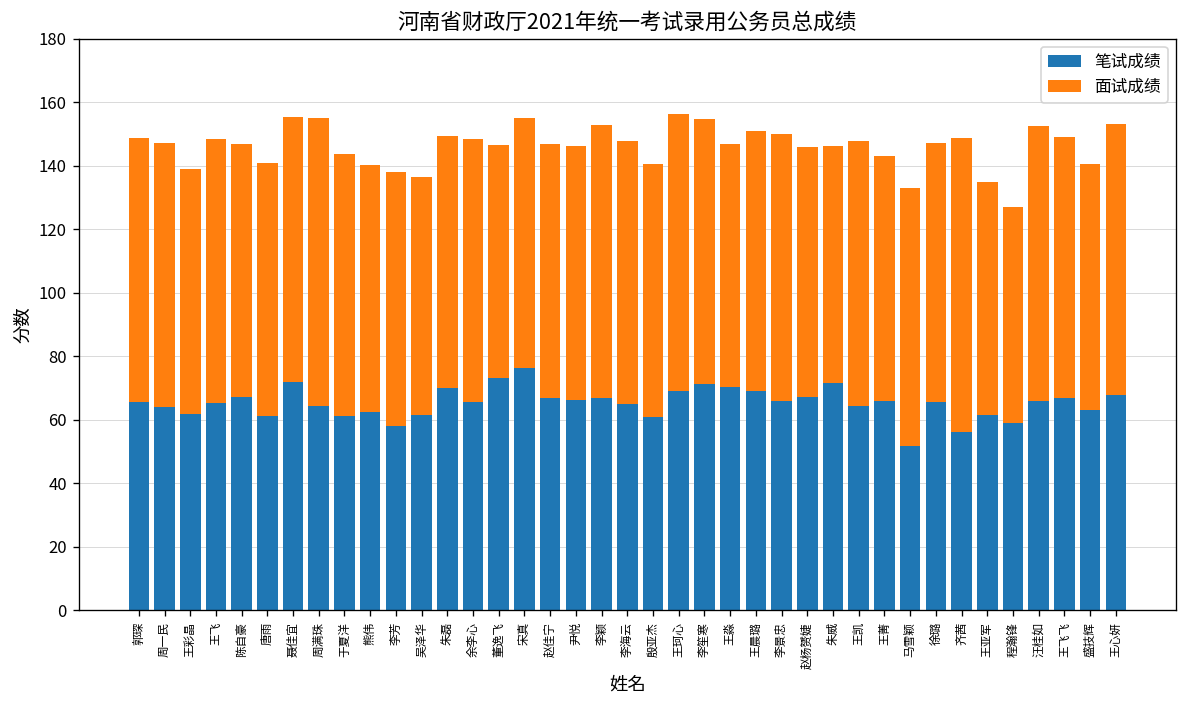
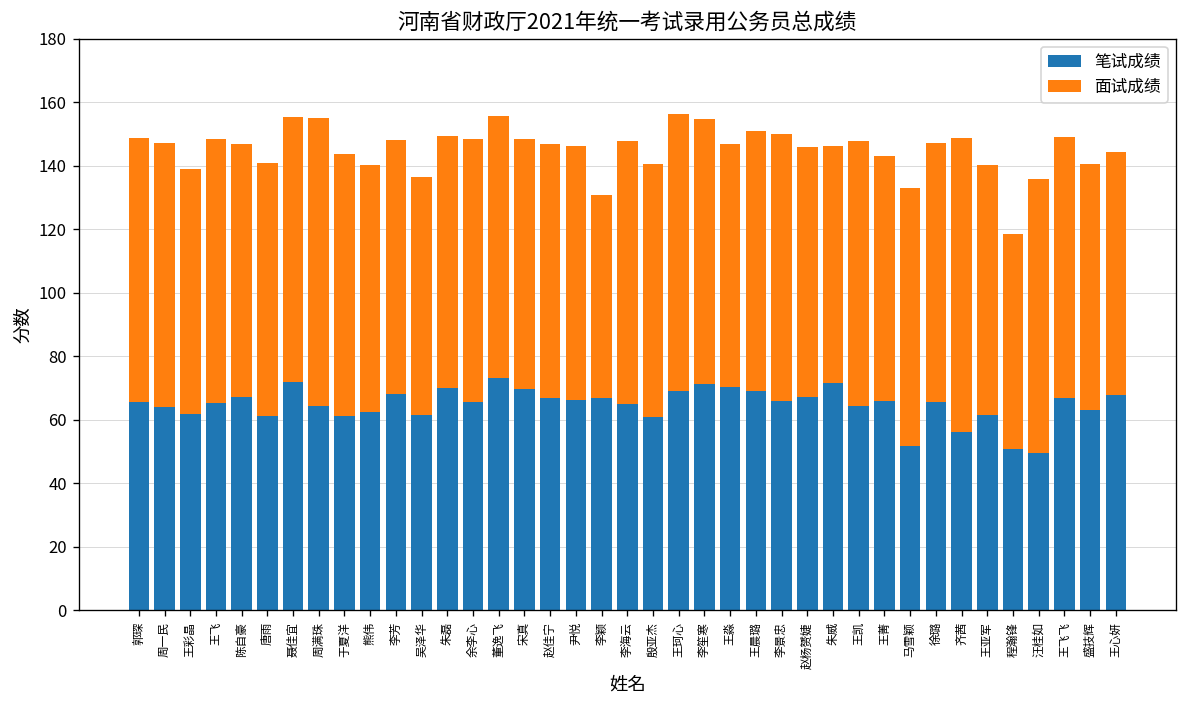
  {
    "笔试成绩": {
      "郭琛": 66,
      "周一民": 64,
      "王彩晶": 62,
      "王飞": 65,
      "陈自豪": 67,
      "唐雨": 61,
      "聂佳宜": 72,
      "周满珠": 65,
      "于夏洋": 61,
      "熊伟": 62,
-     "李芳": 58,
+     "李芳": 68,
      "吴泽华": 62,
      "朱磊": 70,
      "余李心": 66,
      "董逸飞": 73,
-     "宋真": 76,
+     "宋真": 70,
      "赵佳宁": 67,
      "尹悦": 66,
      "李颖": 67,
      "李海云": 65,
      "殷亚杰": 61,
      "王珂心": 69,
      "李笙寒": 71,
      "王淼": 70,
      "王晨璐": 69,
      "李景忠": 66,
      "赵杨赟婕": 67,
      "朱威": 72,
      "王凯": 65,
      "王菁": 66,
      "马雪颖": 52,
      "徐璐": 66,
      "齐茜": 56,
      "王亚军": 62,
-     "程瀚锋": 59,
-     "汪桂如": 66,
+     "程瀚锋": 51,
+     "汪桂如": 50,
      "王飞飞": 67,
      "盛技辉": 63,
      "王心妍": 68
    },
    "面试成绩": {
      "郭琛": 83,
      "周一民": 83,
      "王彩晶": 77,
      "王飞": 83,
      "陈自豪": 80,
      "唐雨": 80,
      "聂佳宜": 84,
      "周满珠": 91,
      "于夏洋": 82,
      "熊伟": 78,
      "李芳": 80,
      "吴泽华": 75,
      "朱磊": 79,
      "余李心": 83,
-     "董逸飞": 73,
+     "董逸飞": 82,
      "宋真": 79,
      "赵佳宁": 80,
      "尹悦": 80,
-     "李颖": 86,
+     "李颖": 64,
      "李海云": 83,
      "殷亚杰": 80,
      "王珂心": 87,
      "李笙寒": 83,
      "王淼": 77,
      "王晨璐": 82,
      "李景忠": 84,
      "赵杨赟婕": 79,
      "朱威": 75,
      "王凯": 83,
      "王菁": 77,
      "马雪颖": 81,
      "徐璐": 82,
      "齐茜": 93,
-     "王亚军": 73,
+     "王亚军": 79,
      "程瀚锋": 68,
      "汪桂如": 86,
      "王飞飞": 82,
      "盛技辉": 77,
-     "王心妍": 85
+     "王心妍": 77
    }
  }
